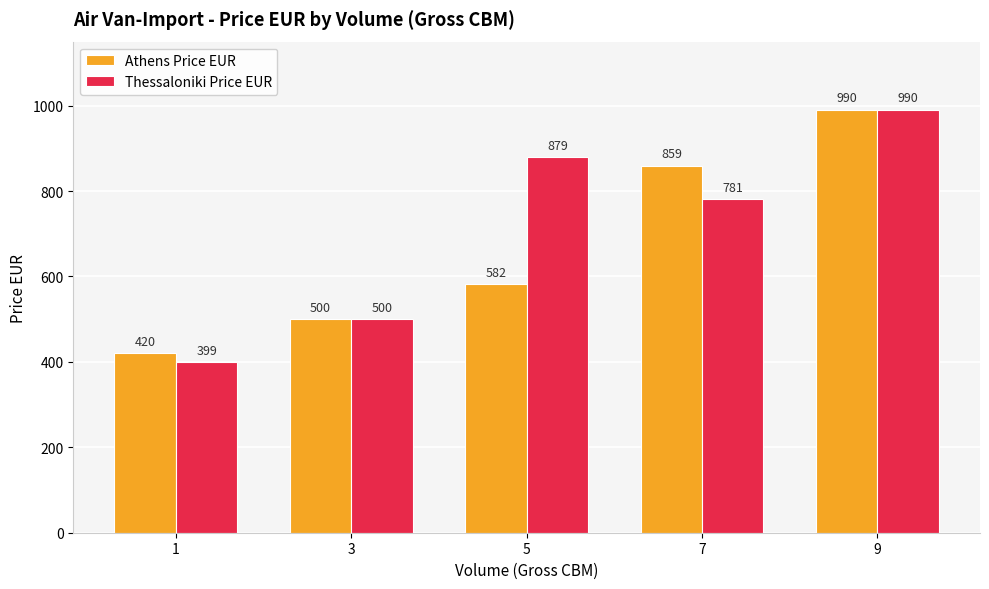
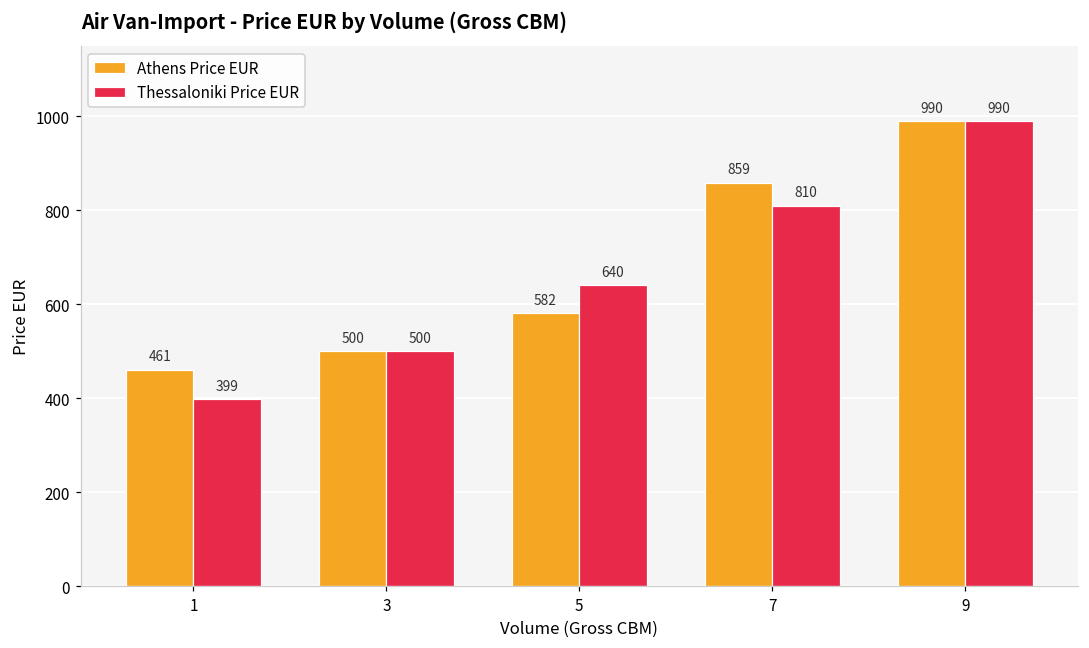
  {
    "Athens Price EUR": {
-     "1": 420,
+     "1": 461,
      "3": 500,
      "5": 582,
      "7": 859,
      "9": 990
    },
    "Thessaloniki Price EUR": {
      "1": 399,
      "3": 500,
-     "5": 879,
-     "7": 781,
+     "5": 640,
+     "7": 810,
      "9": 990
    }
  }
